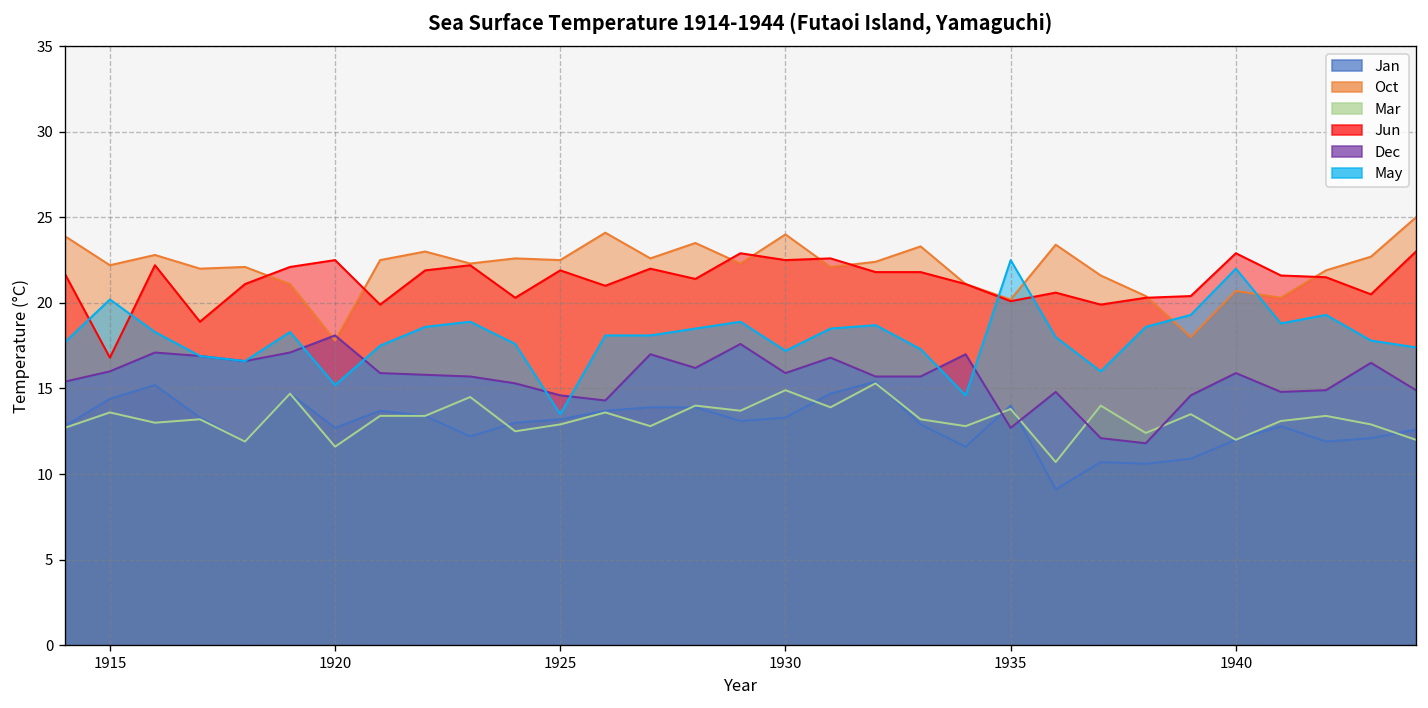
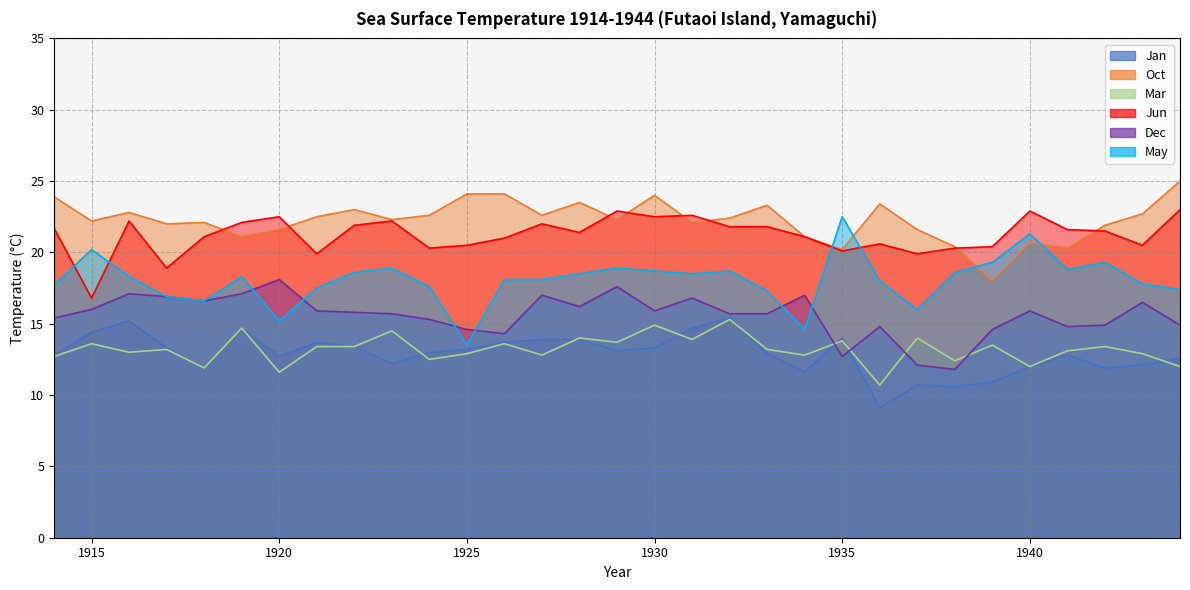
  {
    "Oct": {
      "1915": 22.2,
-     "1920": 17.8,
-     "1925": 22.5,
+     "1920": 21.6,
+     "1925": 24.1,
      "1930": 24.0,
      "1940": 20.7
    },
    "Mar": {
      "1915": 13.6,
      "1920": 11.6,
      "1925": 12.9,
      "1930": 14.9,
      "1935": 13.8
    },
    "Jun": {
      "1915": 16.8,
      "1920": 22.5,
-     "1925": 21.9,
+     "1925": 20.5,
      "1930": 22.5,
      "1940": 22.9
    },
    "May": {
      "1915": 20.2,
      "1920": 15.2,
      "1925": 13.5,
-     "1930": 17.2,
+     "1930": 18.7,
      "1935": 22.5,
-     "1940": 22.0
+     "1940": 21.3
    }
  }
